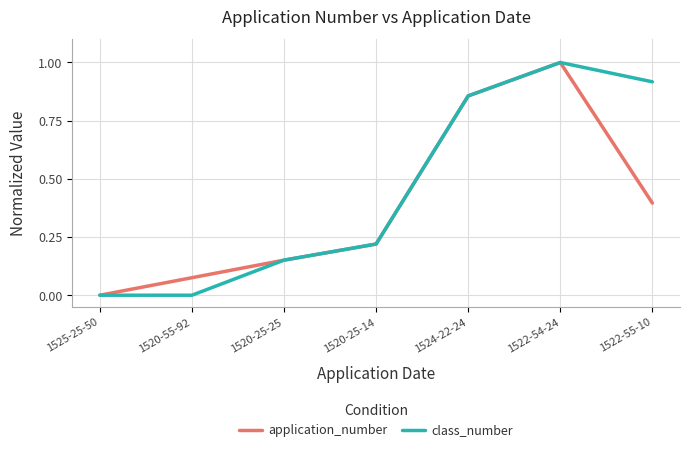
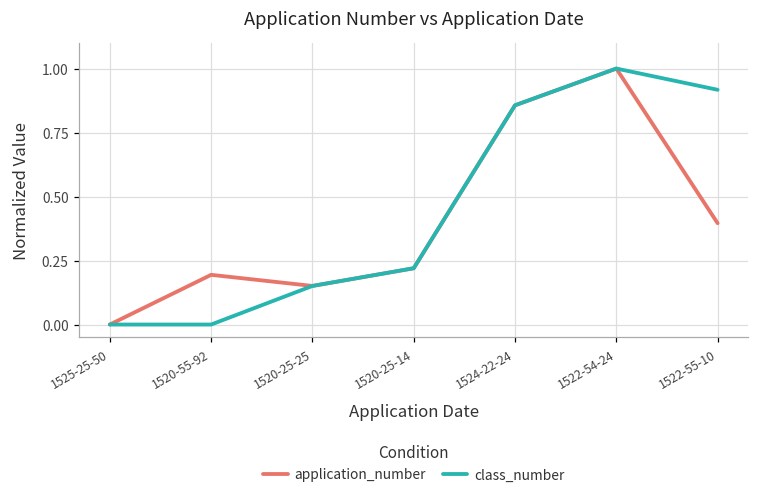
  {
    "application_number": {
-     "1520-55-92": 0.08,
+     "1520-55-92": 0.19,
      "1522-55-10": 0.40
    },
    "class_number": {
      "1520-55-92": 0.00,
      "1522-55-10": 0.92
    }
  }
